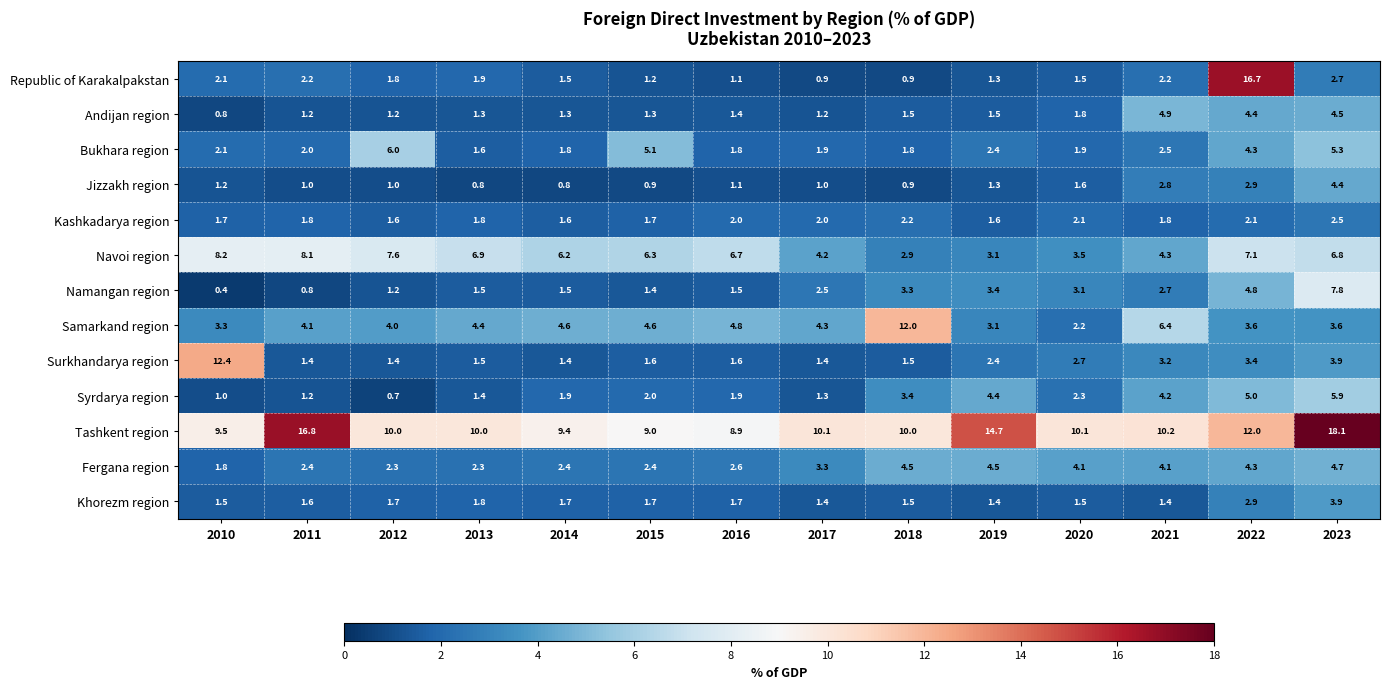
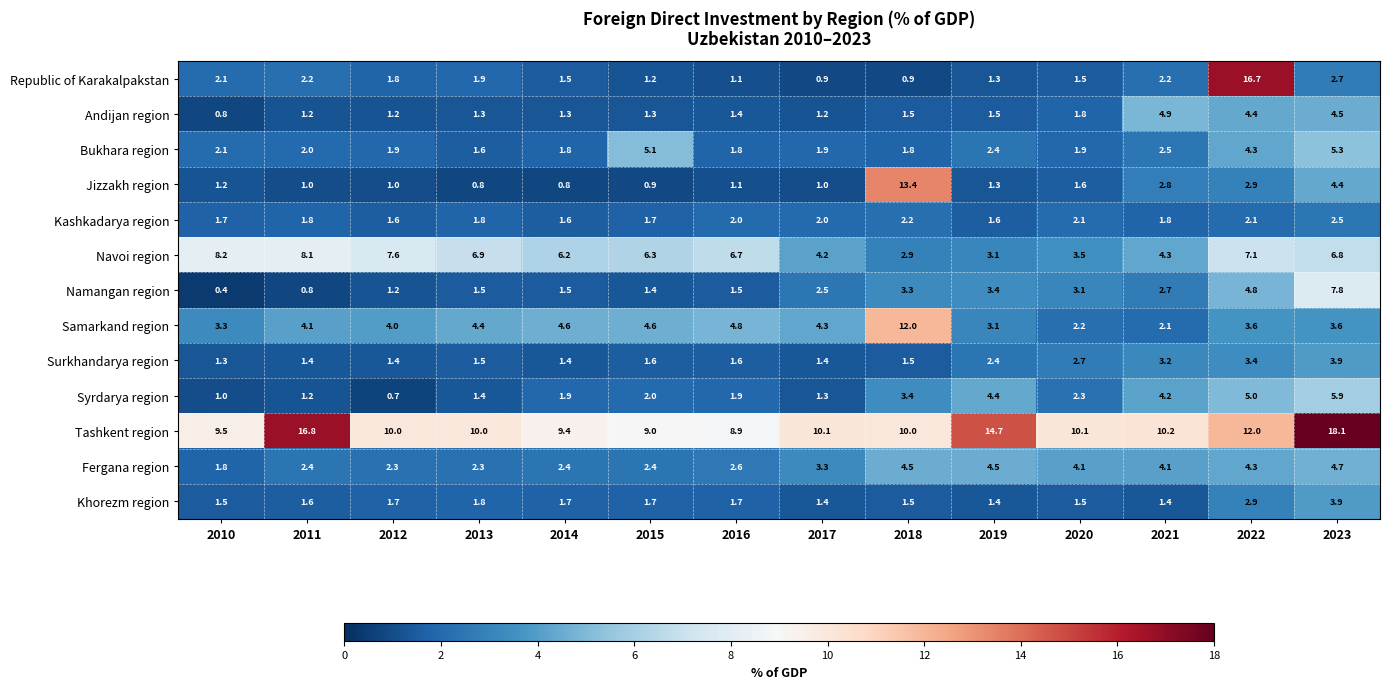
  {
    "Republic of Karakalpakstan": {
      "2010": 2.1,
      "2011": 2.2,
      "2012": 1.8,
      "2013": 1.9,
      "2014": 1.5,
      "2015": 1.2,
      "2016": 1.1,
      "2017": 0.9,
      "2018": 0.9,
      "2019": 1.3,
      "2020": 1.5,
      "2021": 2.2,
      "2022": 16.7,
      "2023": 2.7
    },
    "Andijan region": {
      "2010": 0.8,
      "2011": 1.2,
      "2012": 1.2,
      "2013": 1.3,
      "2014": 1.3,
      "2015": 1.3,
      "2016": 1.4,
      "2017": 1.2,
      "2018": 1.5,
      "2019": 1.5,
      "2020": 1.8,
      "2021": 4.9,
      "2022": 4.4,
      "2023": 4.5
    },
    "Bukhara region": {
      "2010": 2.1,
      "2011": 2.0,
-     "2012": 6.0,
+     "2012": 1.9,
      "2013": 1.6,
      "2014": 1.8,
      "2015": 5.1,
      "2016": 1.8,
      "2017": 1.9,
      "2018": 1.8,
      "2019": 2.4,
      "2020": 1.9,
      "2021": 2.5,
      "2022": 4.3,
      "2023": 5.3
    },
    "Jizzakh region": {
      "2010": 1.2,
      "2011": 1.0,
      "2012": 1.0,
      "2013": 0.8,
      "2014": 0.8,
      "2015": 0.9,
      "2016": 1.1,
      "2017": 1.0,
-     "2018": 0.9,
+     "2018": 13.4,
      "2019": 1.3,
      "2020": 1.6,
      "2021": 2.8,
      "2022": 2.9,
      "2023": 4.4
    },
    "Kashkadarya region": {
      "2010": 1.7,
      "2011": 1.8,
      "2012": 1.6,
      "2013": 1.8,
      "2014": 1.6,
      "2015": 1.7,
      "2016": 2.0,
      "2017": 2.0,
      "2018": 2.2,
      "2019": 1.6,
      "2020": 2.1,
      "2021": 1.8,
      "2022": 2.1,
      "2023": 2.5
    },
    "Navoi region": {
      "2010": 8.2,
      "2011": 8.1,
      "2012": 7.6,
      "2013": 6.9,
      "2014": 6.2,
      "2015": 6.3,
      "2016": 6.7,
      "2017": 4.2,
      "2018": 2.9,
      "2019": 3.1,
      "2020": 3.5,
      "2021": 4.3,
      "2022": 7.1,
      "2023": 6.8
    },
    "Namangan region": {
      "2010": 0.4,
      "2011": 0.8,
      "2012": 1.2,
      "2013": 1.5,
      "2014": 1.5,
      "2015": 1.4,
      "2016": 1.5,
      "2017": 2.5,
      "2018": 3.3,
      "2019": 3.4,
      "2020": 3.1,
      "2021": 2.7,
      "2022": 4.8,
      "2023": 7.8
    },
    "Samarkand region": {
      "2010": 3.3,
      "2011": 4.1,
      "2012": 4.0,
      "2013": 4.4,
      "2014": 4.6,
      "2015": 4.6,
      "2016": 4.8,
      "2017": 4.3,
      "2018": 12.0,
      "2019": 3.1,
      "2020": 2.2,
-     "2021": 6.4,
+     "2021": 2.1,
      "2022": 3.6,
      "2023": 3.6
    },
    "Surkhandarya region": {
-     "2010": 12.4,
+     "2010": 1.3,
      "2011": 1.4,
      "2012": 1.4,
      "2013": 1.5,
      "2014": 1.4,
      "2015": 1.6,
      "2016": 1.6,
      "2017": 1.4,
      "2018": 1.5,
      "2019": 2.4,
      "2020": 2.7,
      "2021": 3.2,
      "2022": 3.4,
      "2023": 3.9
    },
    "Syrdarya region": {
      "2010": 1.0,
      "2011": 1.2,
      "2012": 0.7,
      "2013": 1.4,
      "2014": 1.9,
      "2015": 2.0,
      "2016": 1.9,
      "2017": 1.3,
      "2018": 3.4,
      "2019": 4.4,
      "2020": 2.3,
      "2021": 4.2,
      "2022": 5.0,
      "2023": 5.9
    },
    "Tashkent region": {
      "2010": 9.5,
      "2011": 16.8,
      "2012": 10.0,
      "2013": 10.0,
      "2014": 9.4,
      "2015": 9.0,
      "2016": 8.9,
      "2017": 10.1,
      "2018": 10.0,
      "2019": 14.7,
      "2020": 10.1,
      "2021": 10.2,
      "2022": 12.0,
      "2023": 18.1
    },
    "Fergana region": {
      "2010": 1.8,
      "2011": 2.4,
      "2012": 2.3,
      "2013": 2.3,
      "2014": 2.4,
      "2015": 2.4,
      "2016": 2.6,
      "2017": 3.3,
      "2018": 4.5,
      "2019": 4.5,
      "2020": 4.1,
      "2021": 4.1,
      "2022": 4.3,
      "2023": 4.7
    },
    "Khorezm region": {
      "2010": 1.5,
      "2011": 1.6,
      "2012": 1.7,
      "2013": 1.8,
      "2014": 1.7,
      "2015": 1.7,
      "2016": 1.7,
      "2017": 1.4,
      "2018": 1.5,
      "2019": 1.4,
      "2020": 1.5,
      "2021": 1.4,
      "2022": 2.9,
      "2023": 3.9
    }
  }
